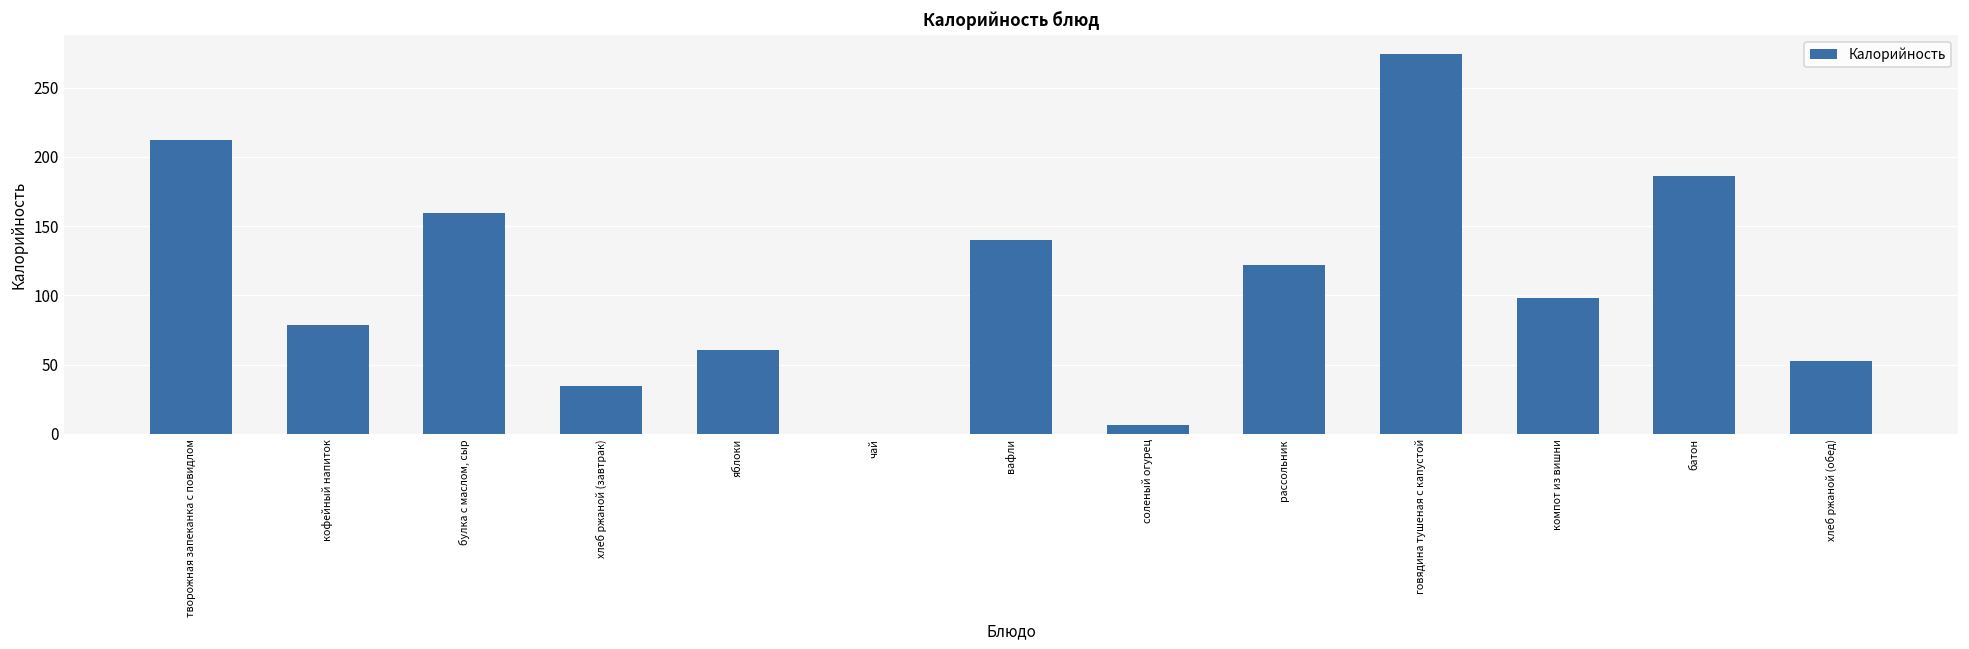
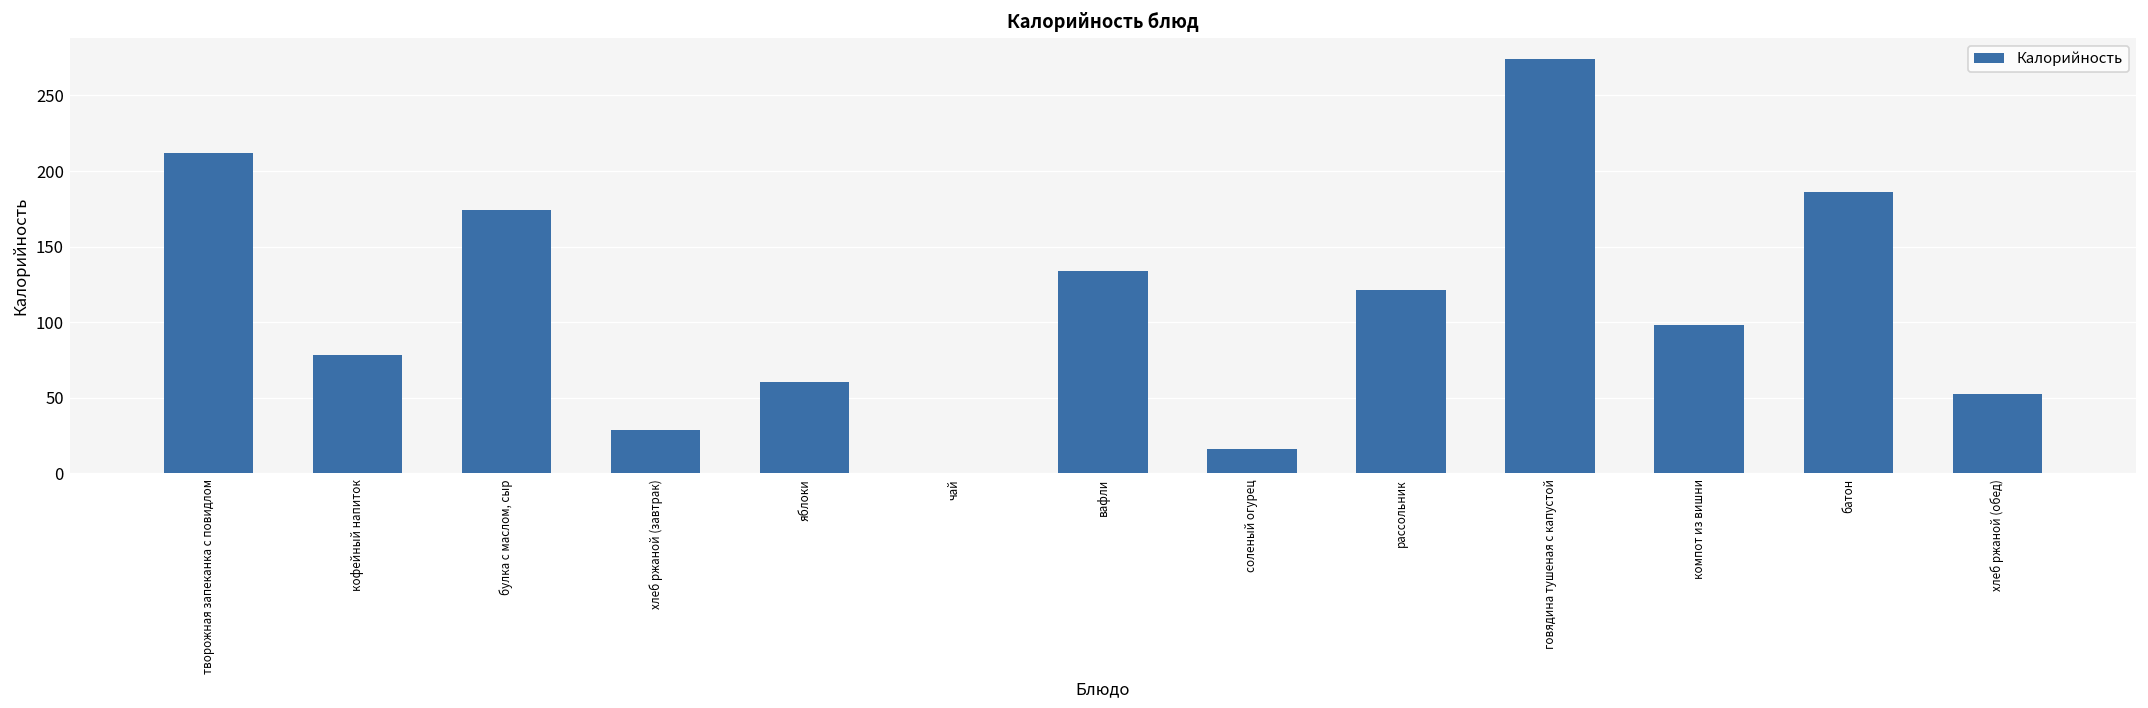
  {
    "творожная запеканка с повидлом": 212,
    "кофейный напиток": 79,
-   "булка с маслом, сыр": 160,
-   "хлеб ржаной (завтрак)": 35,
+   "булка с маслом, сыр": 174,
+   "хлеб ржаной (завтрак)": 28,
    "яблоки": 61,
    "чай": 0,
-   "вафли": 140,
-   "соленый огурец": 7,
+   "вафли": 134,
+   "соленый огурец": 16,
    "рассольник": 122,
    "говядина тушеная с капустой": 274,
    "компот из вишни": 98,
    "батон": 186,
    "хлеб ржаной (обед)": 52
  }
